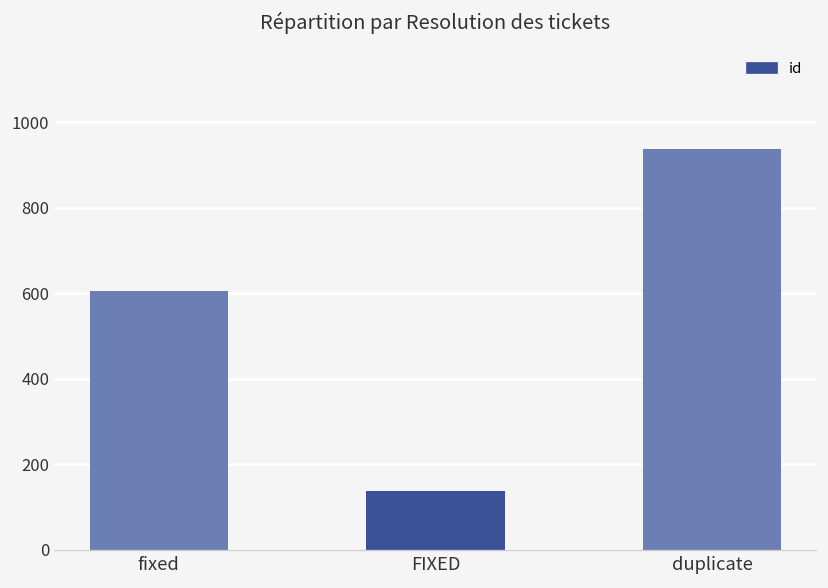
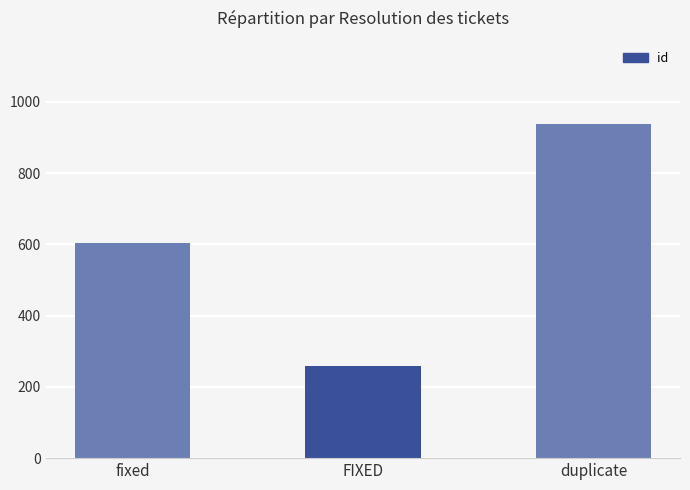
  {
    "fixed": 610,
-   "FIXED": 140,
+   "FIXED": 260,
    "duplicate": 940
  }
